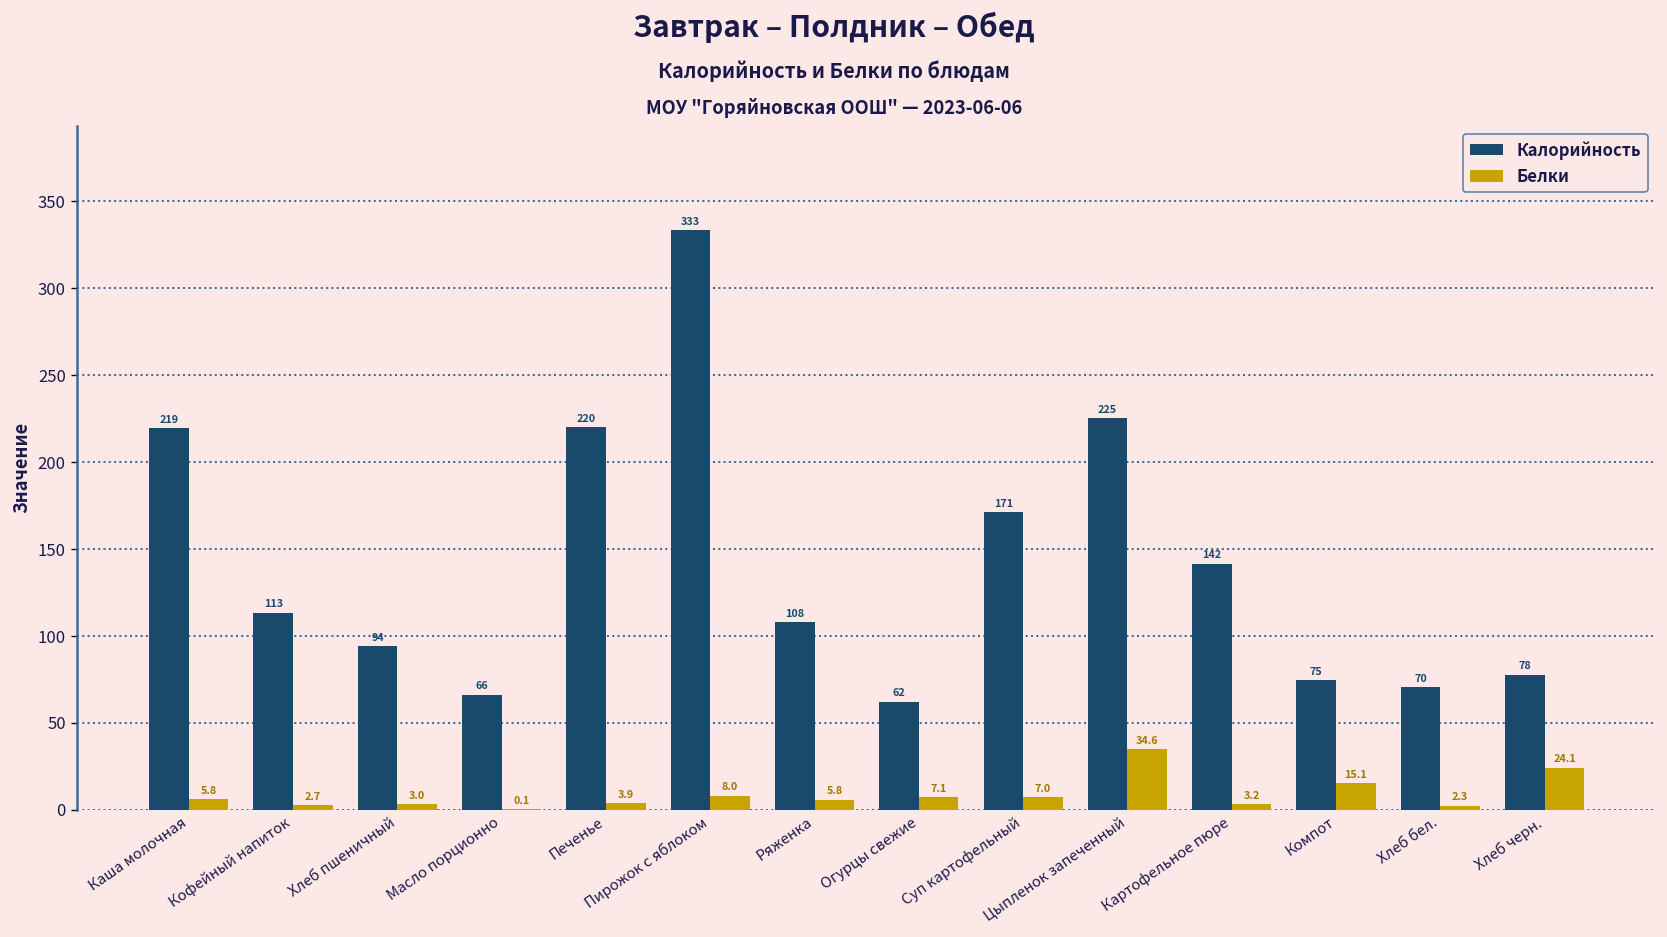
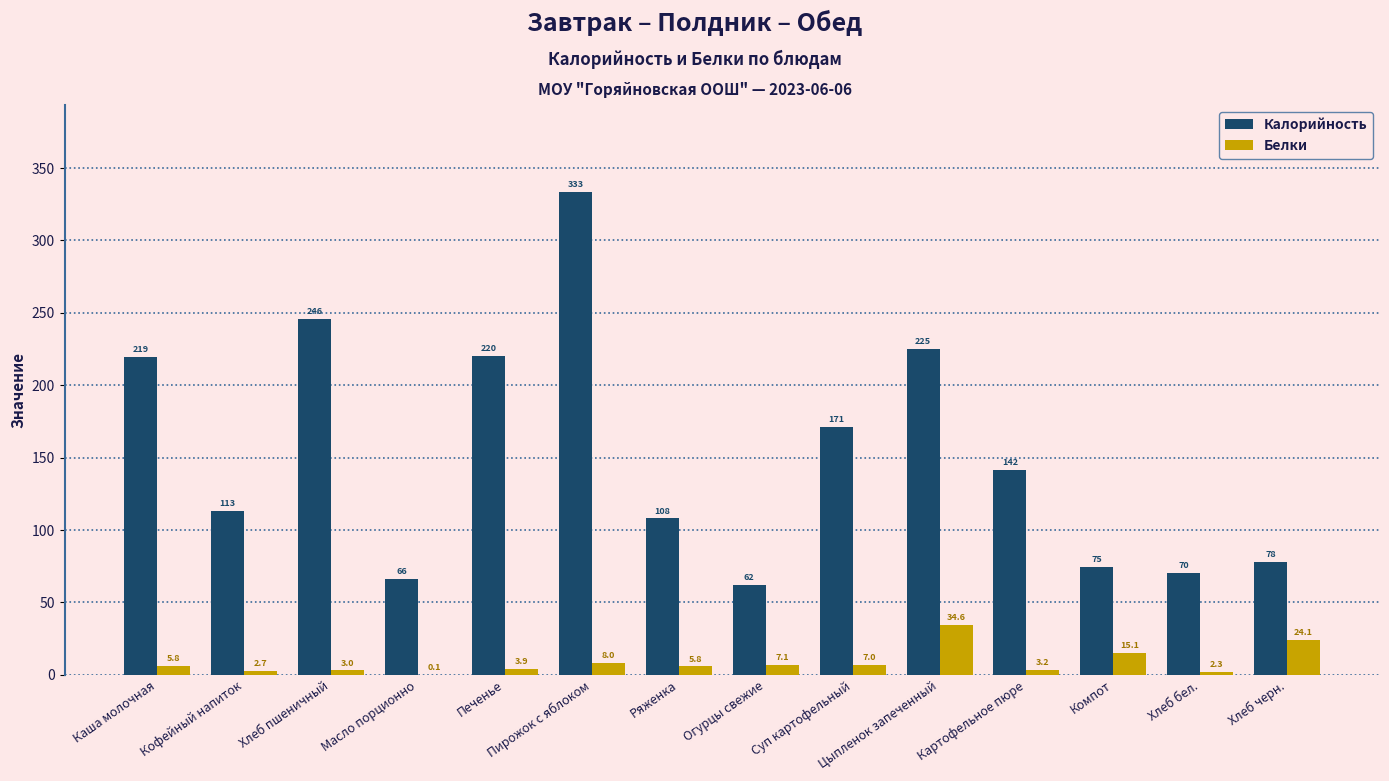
  {
    "Калорийность": {
      "Каша молочная": 219,
      "Кофейный напиток": 113,
-     "Хлеб пшеничный": 94,
+     "Хлеб пшеничный": 246,
      "Масло порционно": 66,
      "Печенье": 220,
      "Пирожок с яблоком": 333,
      "Ряженка": 108,
      "Огурцы свежие": 62,
      "Суп картофельный": 171,
      "Цыпленок запеченный": 225,
      "Картофельное пюре": 142,
      "Компот": 75,
      "Хлеб бел.": 70,
      "Хлеб черн.": 78
    },
    "Белки": {
      "Каша молочная": 5.8,
      "Кофейный напиток": 2.7,
      "Хлеб пшеничный": 3.0,
      "Масло порционно": 0.1,
      "Печенье": 3.9,
      "Пирожок с яблоком": 8.0,
      "Ряженка": 5.8,
      "Огурцы свежие": 7.1,
      "Суп картофельный": 7.0,
      "Цыпленок запеченный": 34.6,
      "Картофельное пюре": 3.2,
      "Компот": 15.1,
      "Хлеб бел.": 2.3,
      "Хлеб черн.": 24.1
    }
  }
